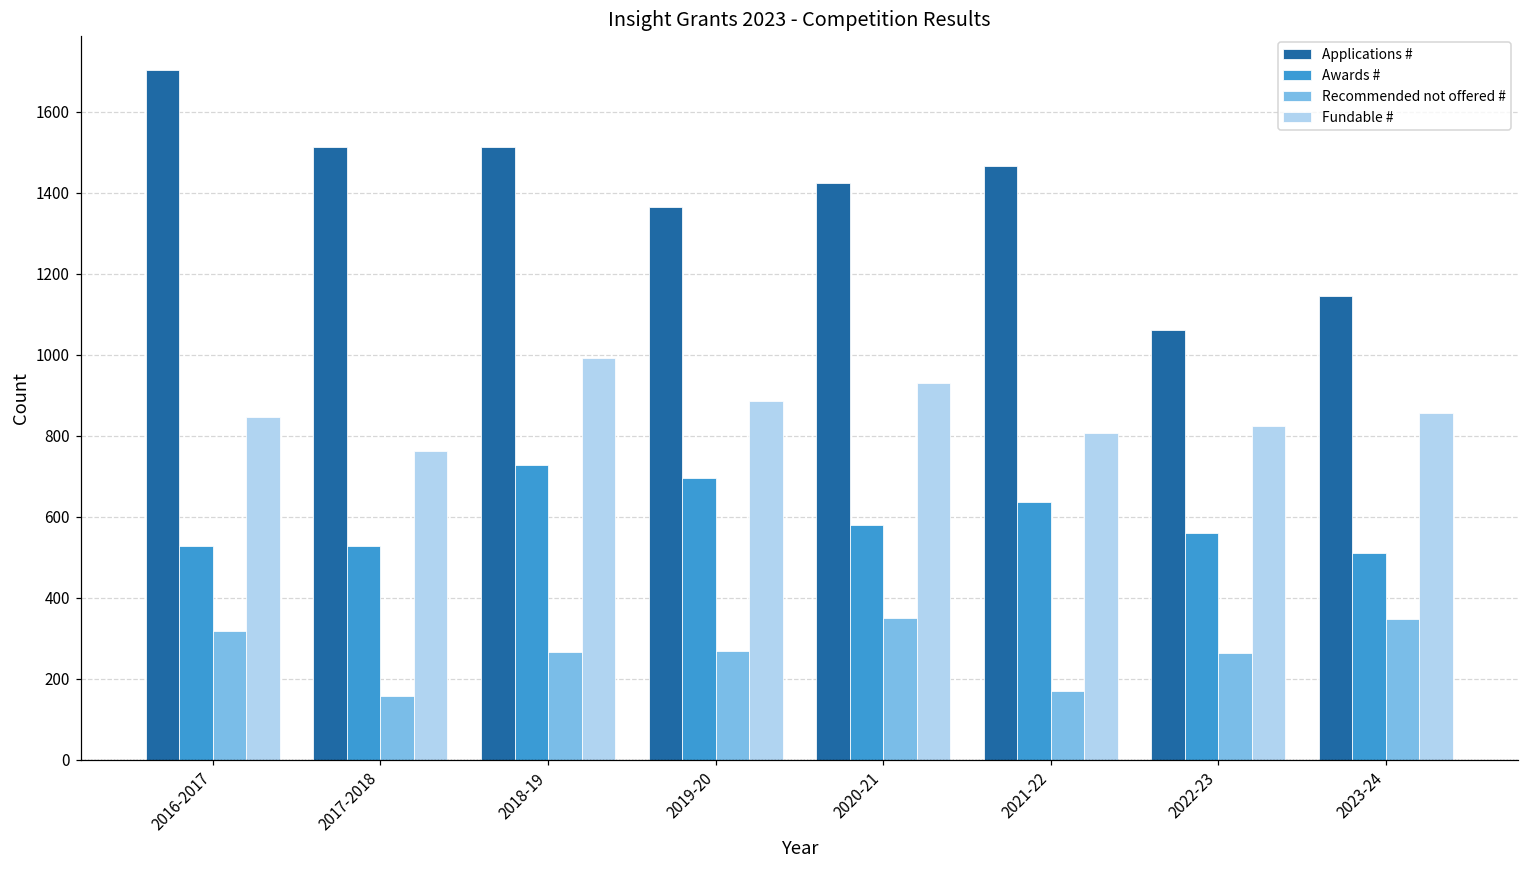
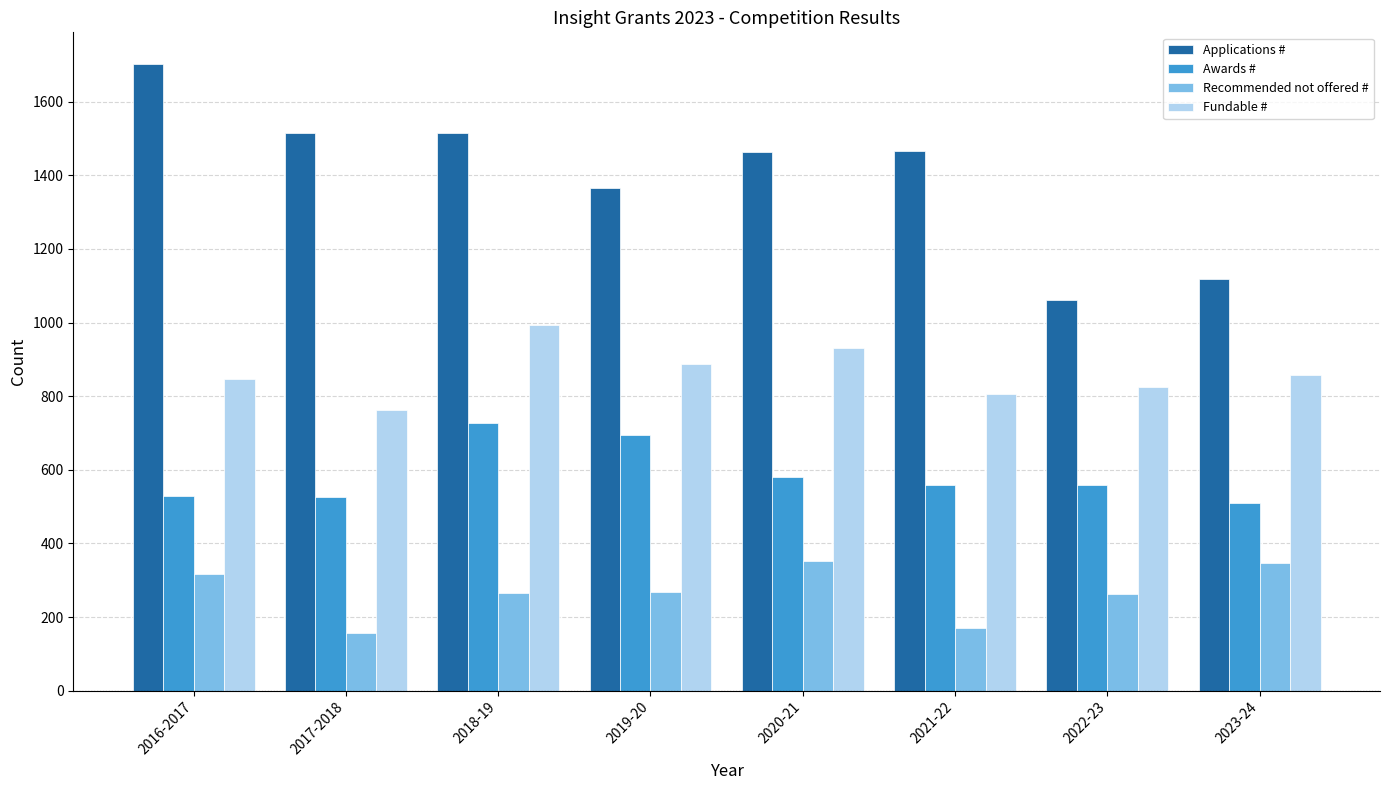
  {
    "Applications #": {
      "2016-2017": 1700,
      "2017-2018": 1510,
      "2018-19": 1510,
      "2019-20": 1370,
-     "2020-21": 1430,
+     "2020-21": 1460,
      "2021-22": 1470,
      "2022-23": 1060,
-     "2023-24": 1150
+     "2023-24": 1120
    },
    "Awards #": {
      "2016-2017": 530,
      "2017-2018": 530,
      "2018-19": 730,
      "2019-20": 700,
      "2020-21": 580,
-     "2021-22": 640,
+     "2021-22": 560,
      "2022-23": 560,
      "2023-24": 510
    }
  }
